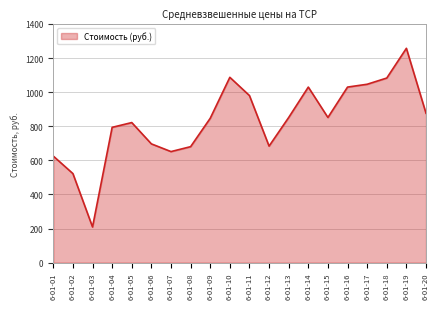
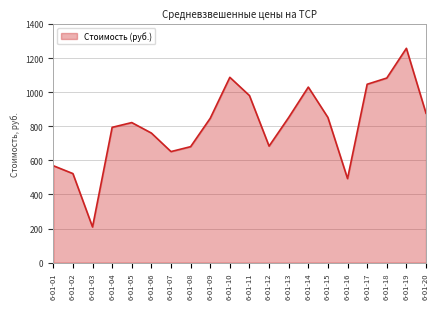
  {
-   "6-01-01": 620,
+   "6-01-01": 570,
    "6-01-02": 520,
    "6-01-03": 210,
    "6-01-04": 790,
    "6-01-05": 820,
-   "6-01-06": 700,
+   "6-01-06": 760,
    "6-01-07": 650,
    "6-01-08": 680,
    "6-01-09": 850,
    "6-01-10": 1090,
    "6-01-11": 980,
    "6-01-12": 680,
    "6-01-13": 850,
    "6-01-14": 1030,
    "6-01-15": 850,
-   "6-01-16": 1030,
+   "6-01-16": 490,
    "6-01-17": 1050,
    "6-01-18": 1080,
    "6-01-19": 1260,
    "6-01-20": 880
  }
